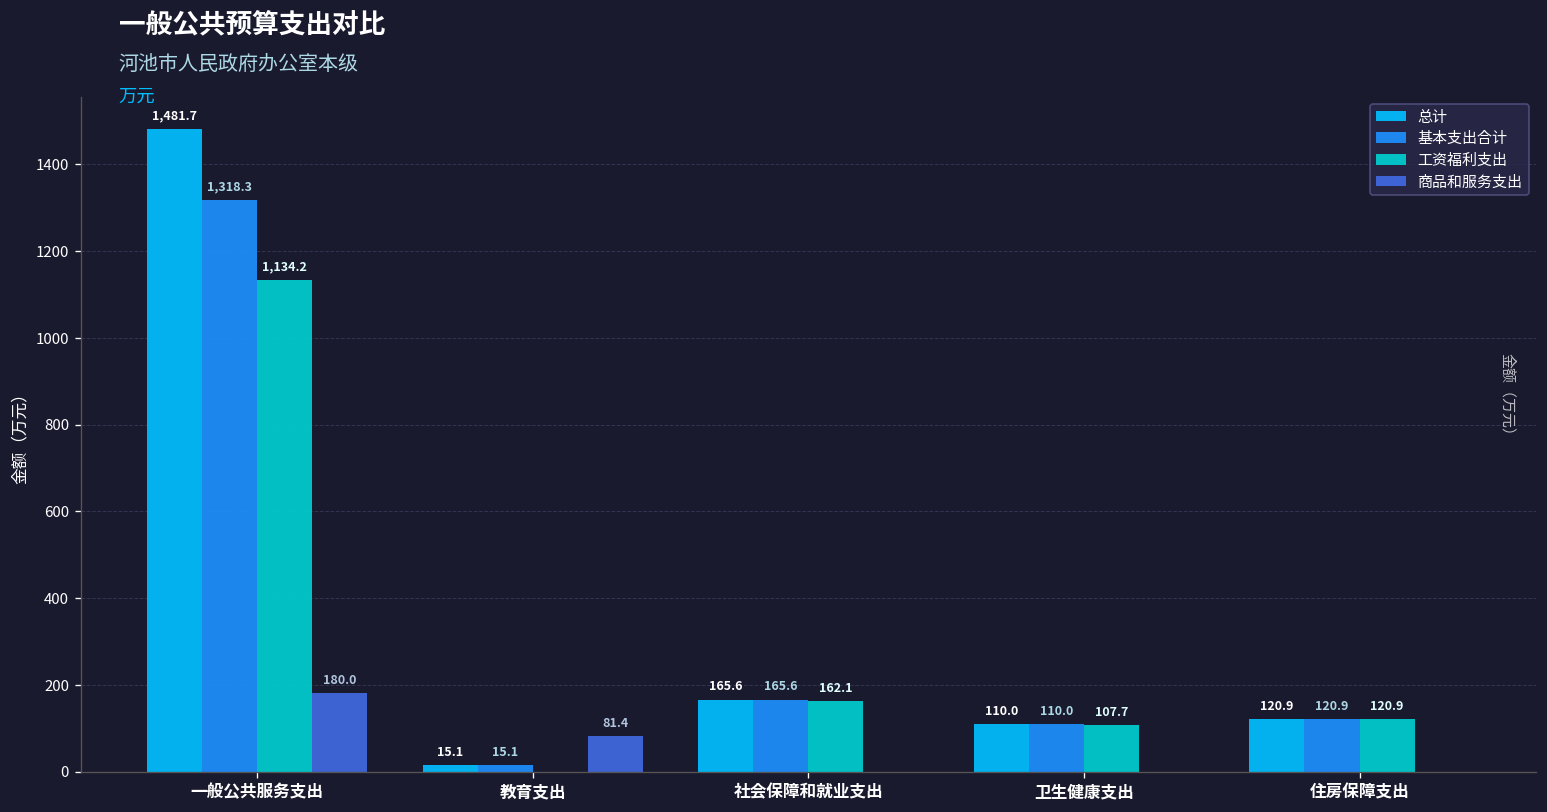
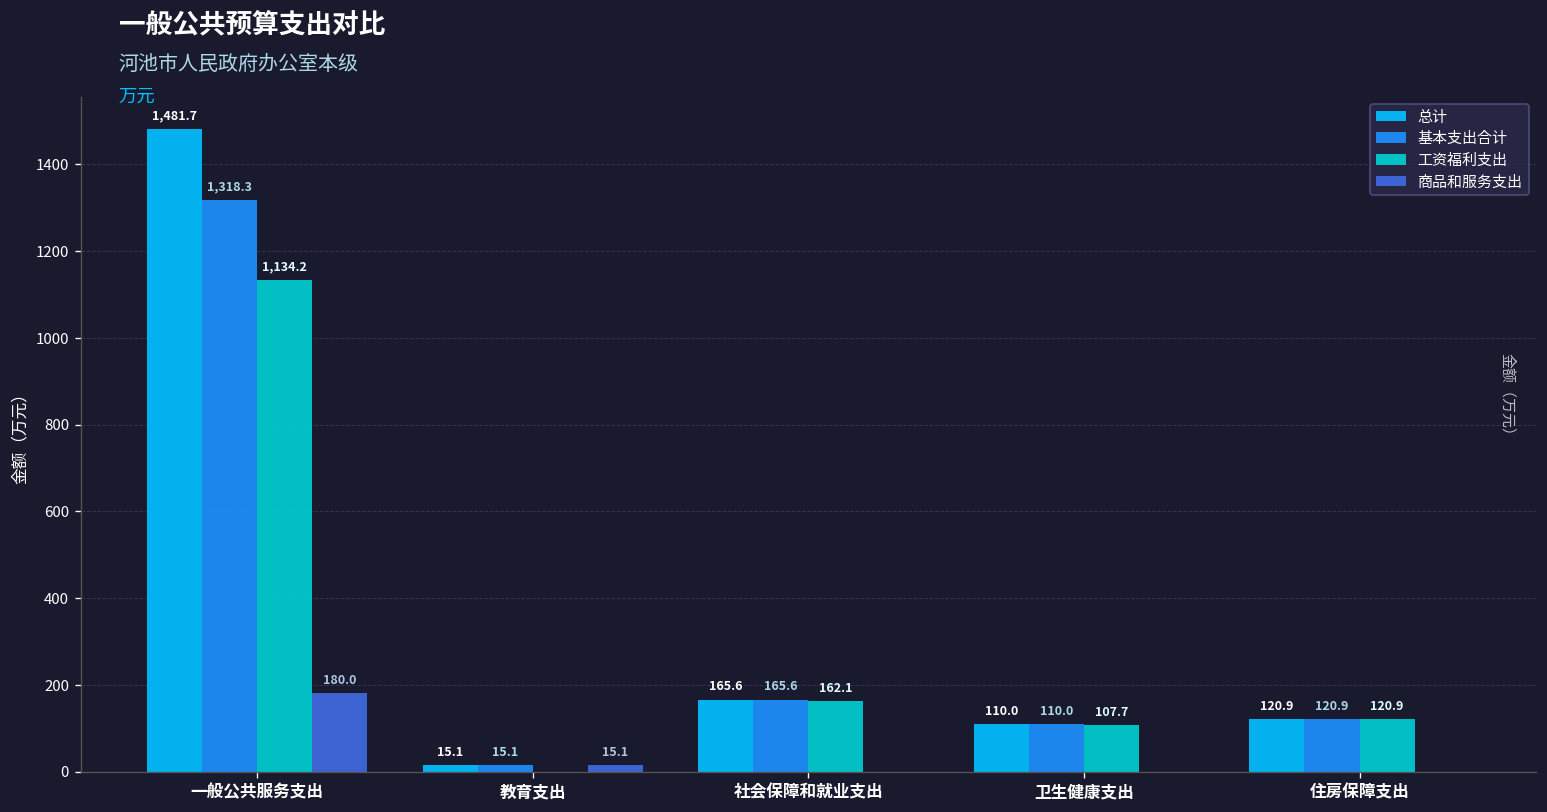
  {
    "商品和服务支出": {
      "一般公共服务支出": 180.0,
-     "教育支出": 81.4
+     "教育支出": 15.1
    }
  }
